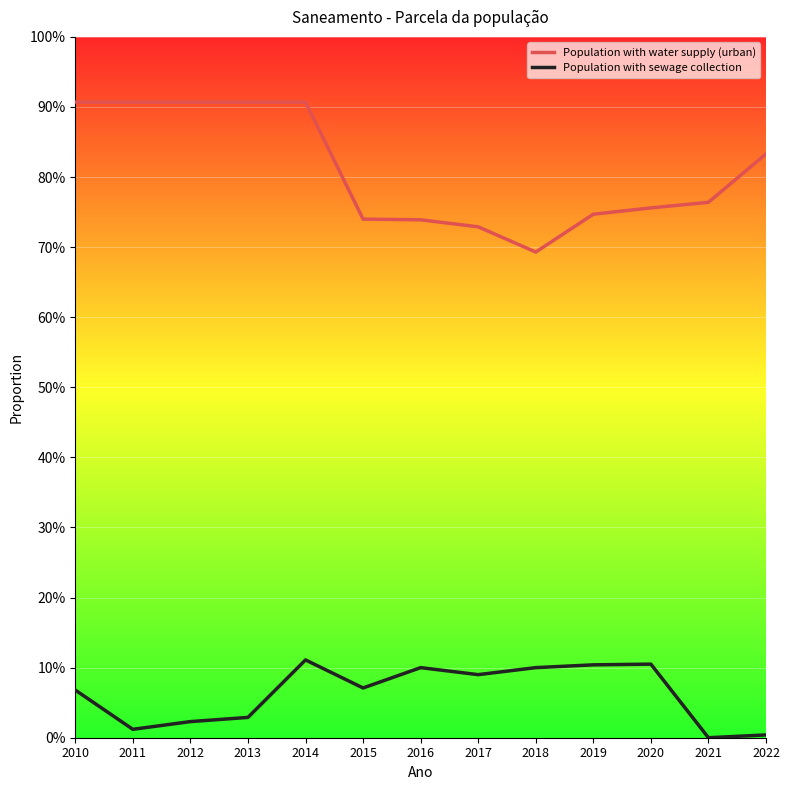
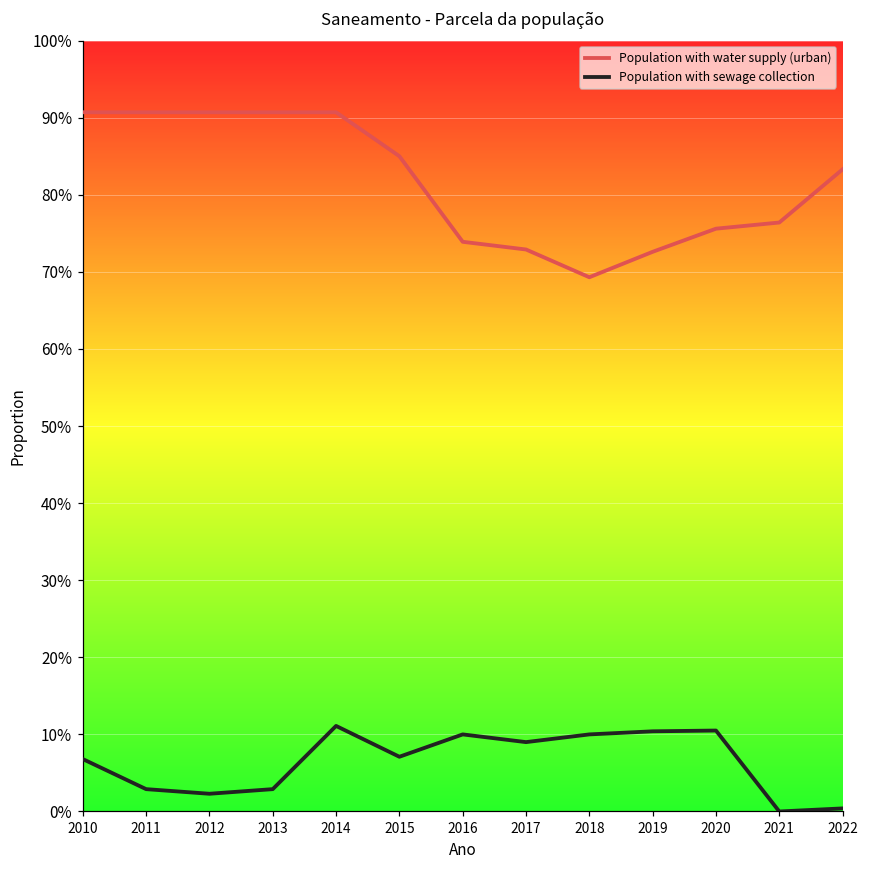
  {
    "Population with water supply (urban)": {
      "2010": "91%",
      "2011": "91%",
      "2012": "91%",
      "2013": "91%",
      "2014": "91%",
-     "2015": "74%",
+     "2015": "85%",
      "2016": "74%",
      "2017": "73%",
      "2018": "69%",
-     "2019": "75%",
+     "2019": "73%",
      "2020": "76%",
      "2021": "76%",
      "2022": "83%"
    },
    "Population with sewage collection": {
      "2010": "7%",
-     "2011": "1%",
+     "2011": "3%",
      "2012": "2%",
      "2013": "3%",
      "2014": "11%",
      "2015": "7%",
      "2016": "10%",
      "2017": "9%",
      "2018": "10%",
      "2019": "10%",
      "2020": "11%",
      "2021": "0%",
      "2022": "0%"
    }
  }
